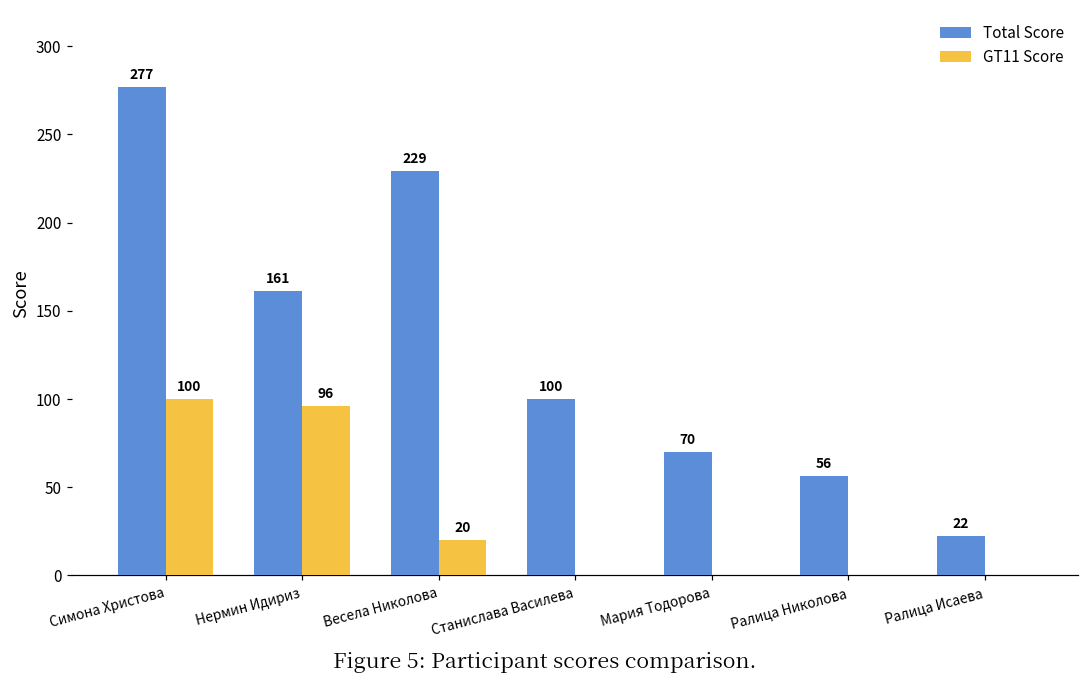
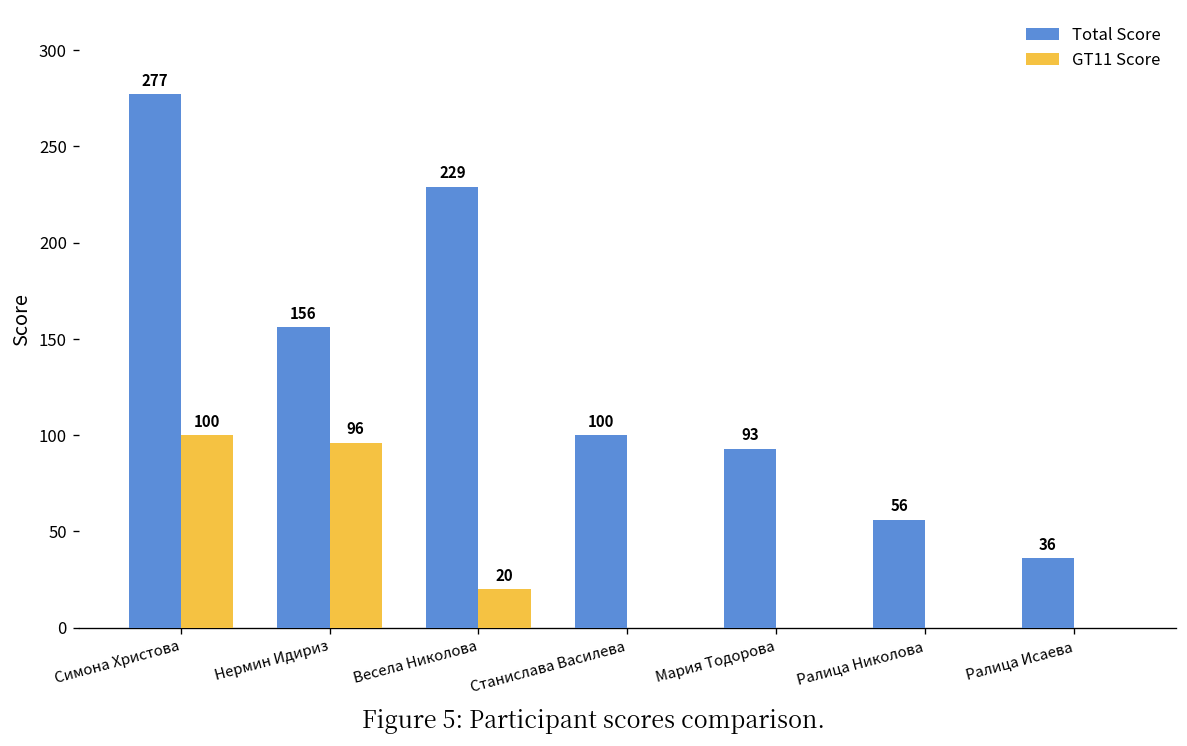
  {
    "Total Score": {
      "Симона Христова": 277,
-     "Нермин Идириз": 161,
+     "Нермин Идириз": 156,
      "Весела Николова": 229,
      "Станислава Василева": 100,
-     "Мария Тодорова": 70,
+     "Мария Тодорова": 93,
      "Ралица Николова": 56,
-     "Ралица Исаева": 22
+     "Ралица Исаева": 36
    },
    "GT11 Score": {
      "Симона Христова": 100,
      "Нермин Идириз": 96,
      "Весела Николова": 20
    }
  }
